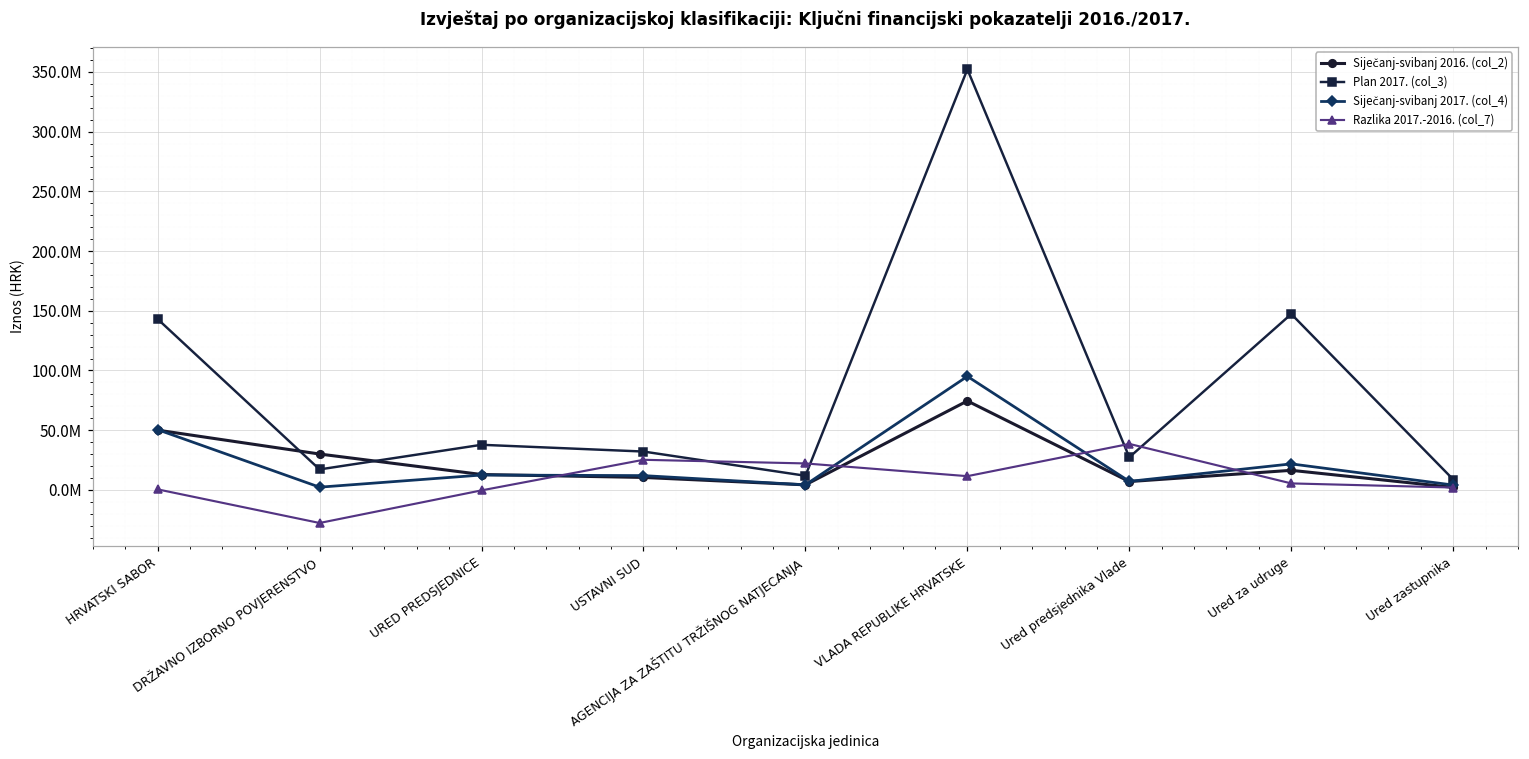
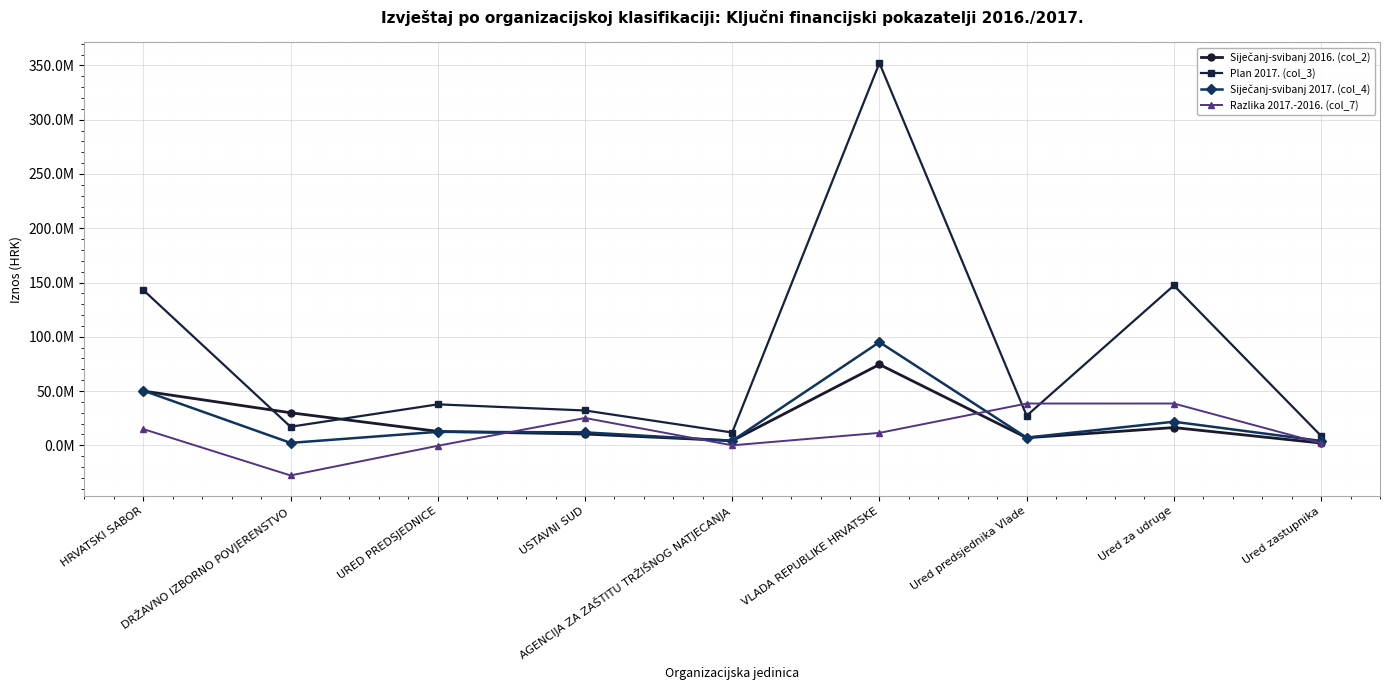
  {
    "Razlika 2017.-2016. (col_7)": {
-     "HRVATSKI SABOR": 0,
+     "HRVATSKI SABOR": 15000000,
      "DRŽAVNO IZBORNO POVJERENSTVO": -28000000,
      "URED PREDSJEDNICE": 0,
      "USTAVNI SUD": 25000000,
-     "AGENCIJA ZA ZAŠTITU TRŽIŠNOG NATJECANJA": 22000000,
+     "AGENCIJA ZA ZAŠTITU TRŽIŠNOG NATJECANJA": 0,
      "VLADA REPUBLIKE HRVATSKE": 11000000,
      "Ured predsjednika Vlade": 38000000,
-     "Ured za udruge": 5000000
+     "Ured za udruge": 39000000
    }
  }
